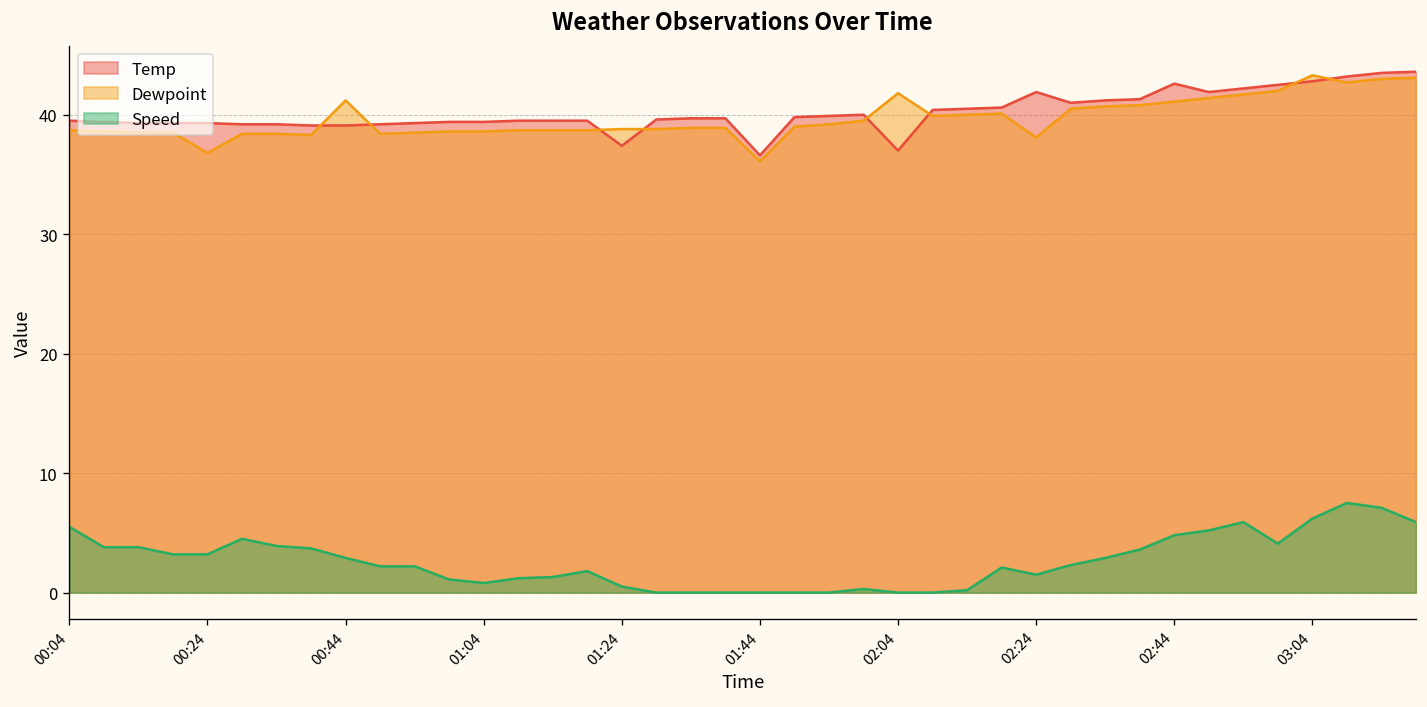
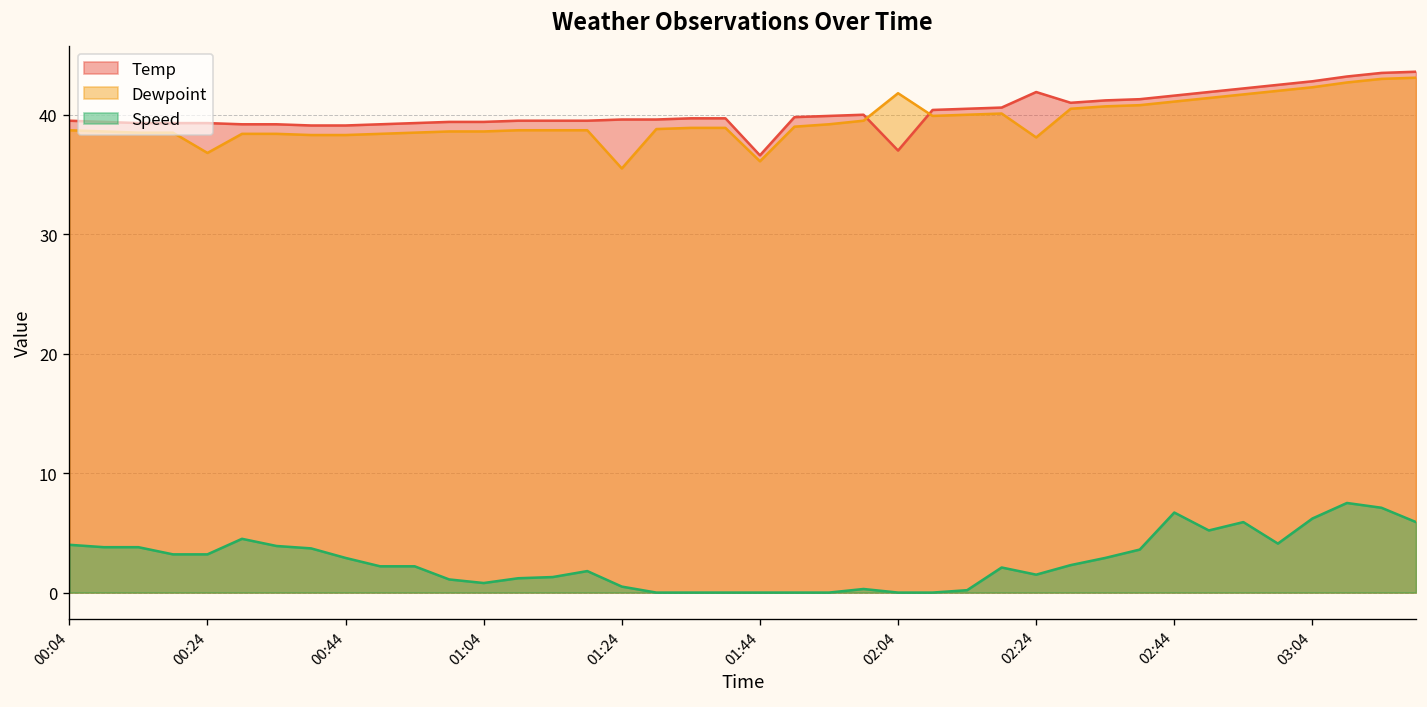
  {
    "Temp": {
      "00:04": 40,
      "00:44": 39,
      "01:04": 39,
-     "01:24": 37,
+     "01:24": 40,
      "01:44": 37,
      "02:04": 37,
      "02:24": 42,
-     "02:44": 43,
+     "02:44": 42,
      "03:04": 43
    },
    "Dewpoint": {
      "00:04": 39,
      "00:24": 37,
-     "00:44": 41,
+     "00:44": 38,
      "01:04": 39,
-     "01:24": 39,
+     "01:24": 36,
      "01:44": 36,
      "02:04": 42,
      "02:24": 38,
      "02:44": 41,
-     "03:04": 43
+     "03:04": 42
    },
    "Speed": {
-     "00:04": 6,
+     "00:04": 4,
      "00:24": 3,
      "00:44": 3,
      "01:04": 1,
      "01:24": 1,
      "01:44": 0,
      "02:04": 0,
      "02:24": 2,
-     "02:44": 5,
+     "02:44": 7,
      "03:04": 6
    }
  }
